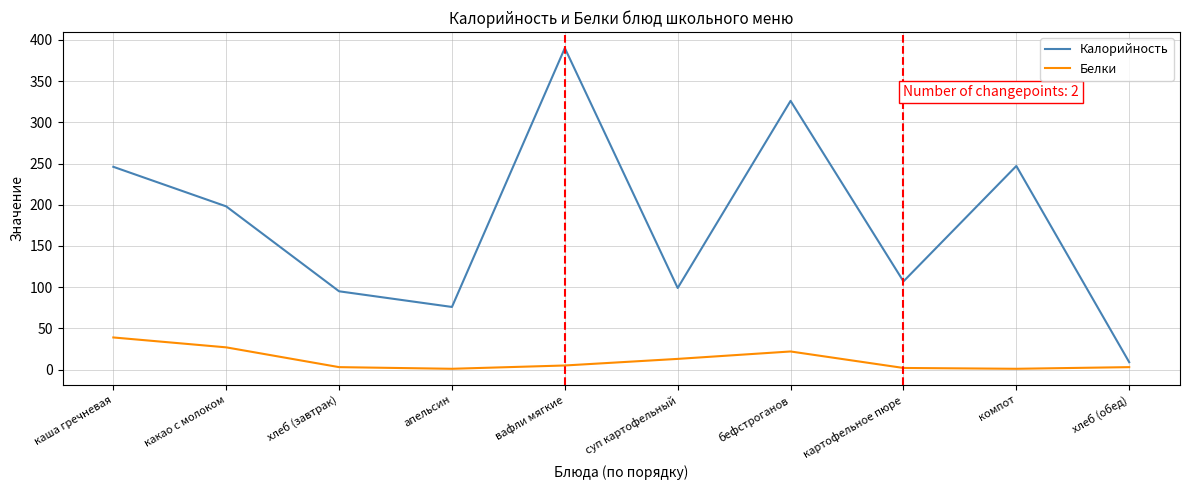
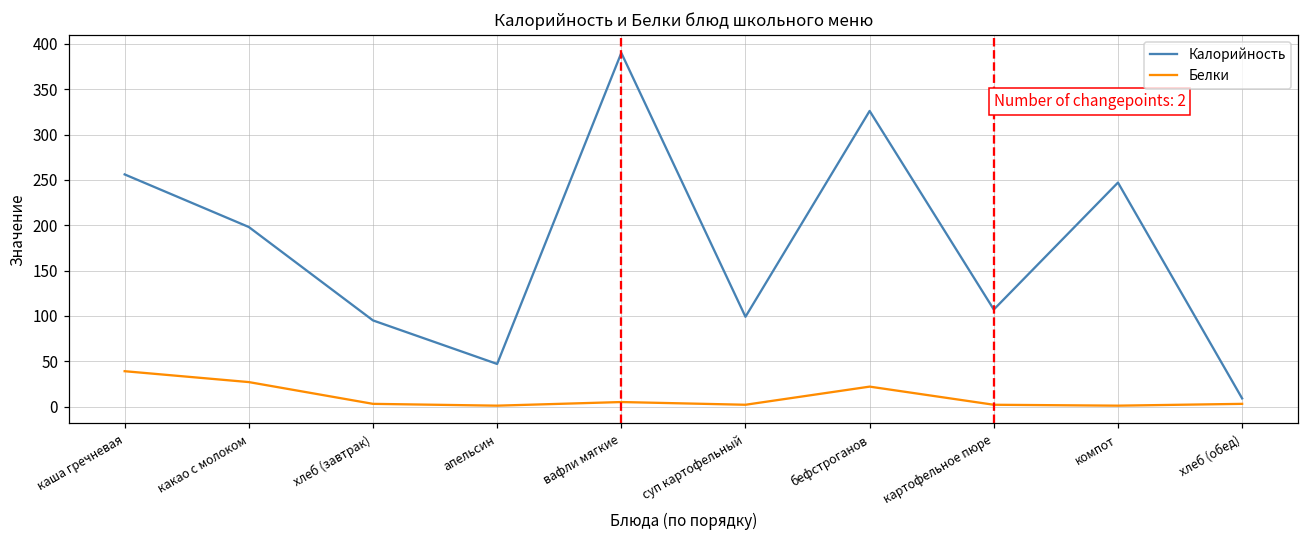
  {
    "Калорийность": {
-     "каша гречневая": 250,
+     "каша гречневая": 260,
      "какао с молоком": 200,
      "хлеб (завтрак)": 100,
-     "апельсин": 80,
+     "апельсин": 50,
      "вафли мягкие": 390,
      "суп картофельный": 100,
      "бефстроганов": 330,
      "картофельное пюре": 110,
      "компот": 250,
      "хлеб (обед)": 10
    },
    "Белки": {
      "каша гречневая": 40,
      "какао с молоком": 30,
      "хлеб (завтрак)": 0,
      "апельсин": 0,
      "вафли мягкие": 10,
-     "суп картофельный": 10,
+     "суп картофельный": 0,
      "бефстроганов": 20,
      "картофельное пюре": 0,
      "компот": 0,
      "хлеб (обед)": 0
    }
  }
